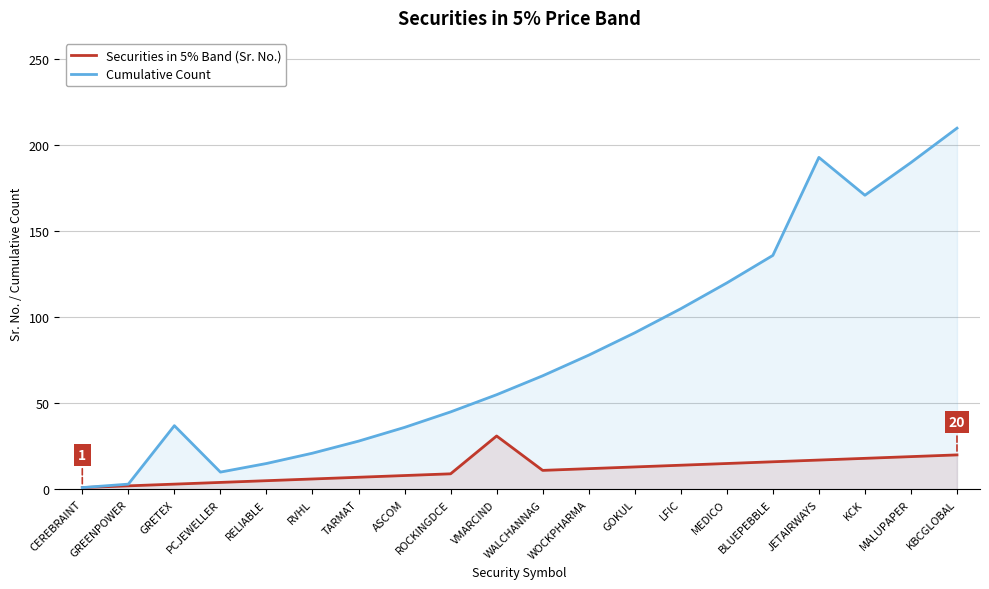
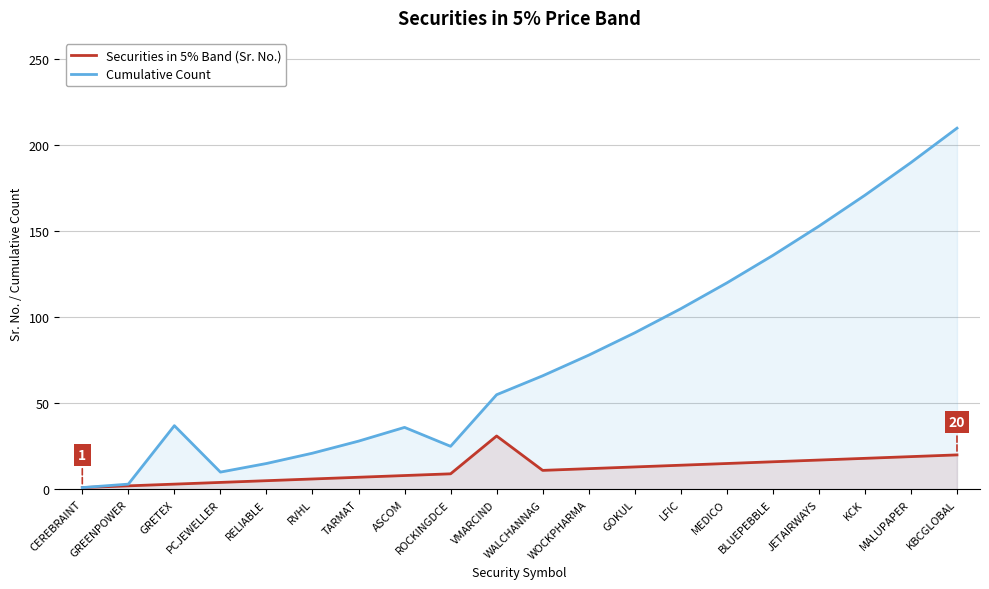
  {
    "Securities in 5% Band (Sr. No.)": {
      "GRETEX": 3,
      "PCJEWELLER": 4,
      "RELIABLE": 5,
      "RVHL": 6,
      "TARMAT": 7,
      "ASCOM": 8,
      "ROCKINGDCE": 9,
      "VMARCIND": 31,
      "WALCHANNAG": 11,
      "WOCKPHARMA": 12,
      "GOKUL": 13,
      "LFIC": 14,
      "MEDICO": 15,
      "BLUEPEBBLE": 16,
      "JETAIRWAYS": 17,
      "KCK": 18,
      "MALUPAPER": 19,
      "KBCGLOBAL": 20
    },
    "Cumulative Count": {
      "GRETEX": 37,
      "PCJEWELLER": 10,
      "RELIABLE": 15,
      "RVHL": 21,
      "TARMAT": 28,
      "ASCOM": 36,
-     "ROCKINGDCE": 45,
+     "ROCKINGDCE": 25,
      "VMARCIND": 55,
      "WALCHANNAG": 66,
      "WOCKPHARMA": 78,
      "GOKUL": 91,
      "LFIC": 105,
      "MEDICO": 120,
      "BLUEPEBBLE": 136,
-     "JETAIRWAYS": 193,
+     "JETAIRWAYS": 153,
      "KCK": 171,
      "MALUPAPER": 190,
      "KBCGLOBAL": 210
    }
  }
